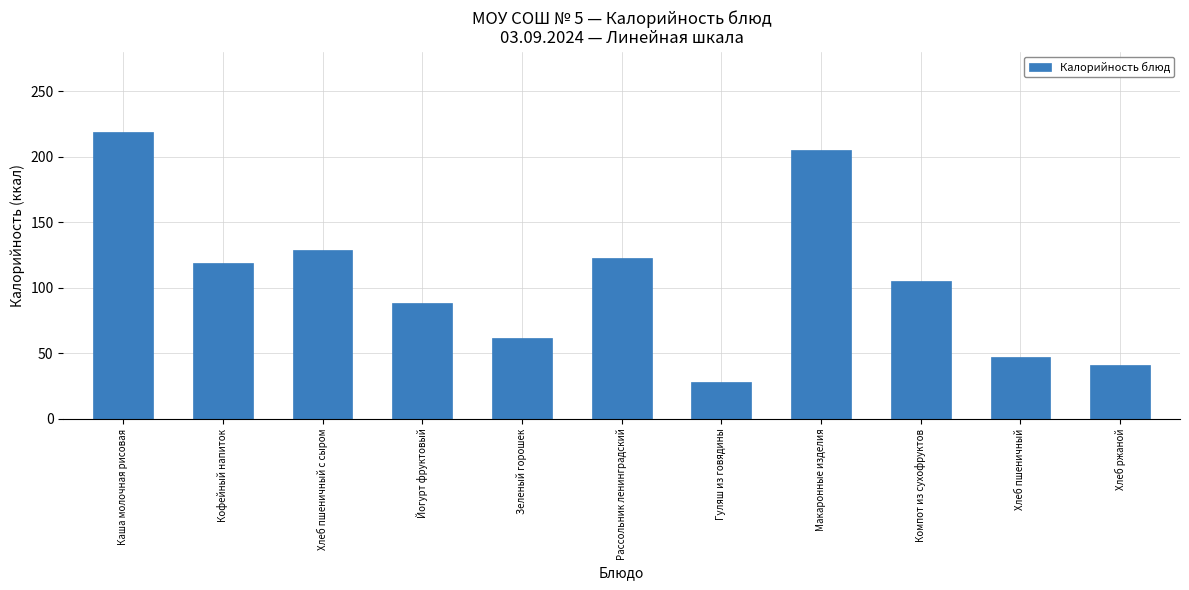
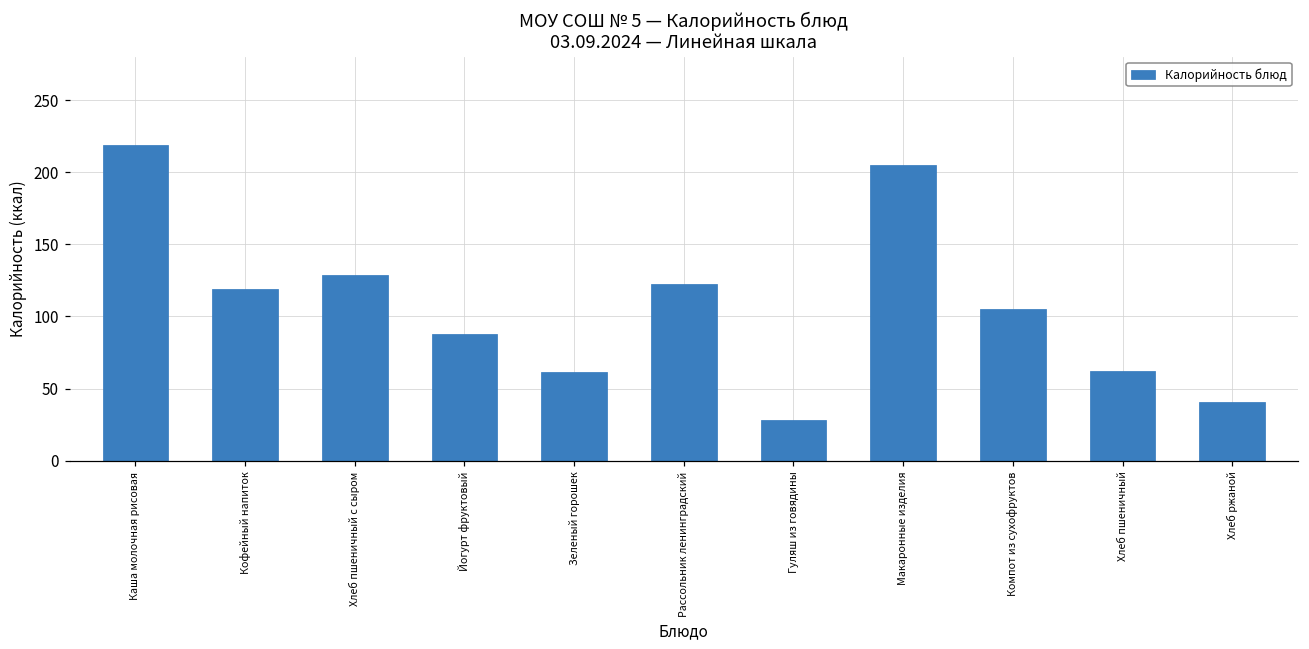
  {
    "Каша молочная рисовая": 219,
    "Кофейный напиток": 119,
    "Хлеб пшеничный с сыром": 129,
    "Йогурт фруктовый": 88,
    "Зеленый горошек": 62,
    "Рассольник ленинградский": 123,
    "Гуляш из говядины": 28,
    "Макаронные изделия": 205,
    "Компот из сухофруктов": 105,
-   "Хлеб пшеничный": 47,
+   "Хлеб пшеничный": 62,
    "Хлеб ржаной": 41
  }
